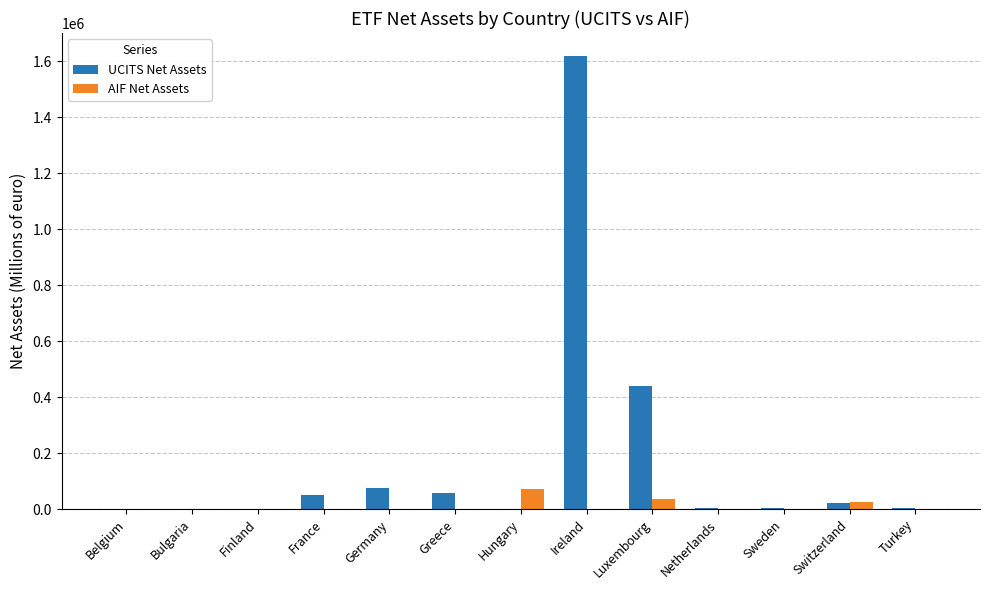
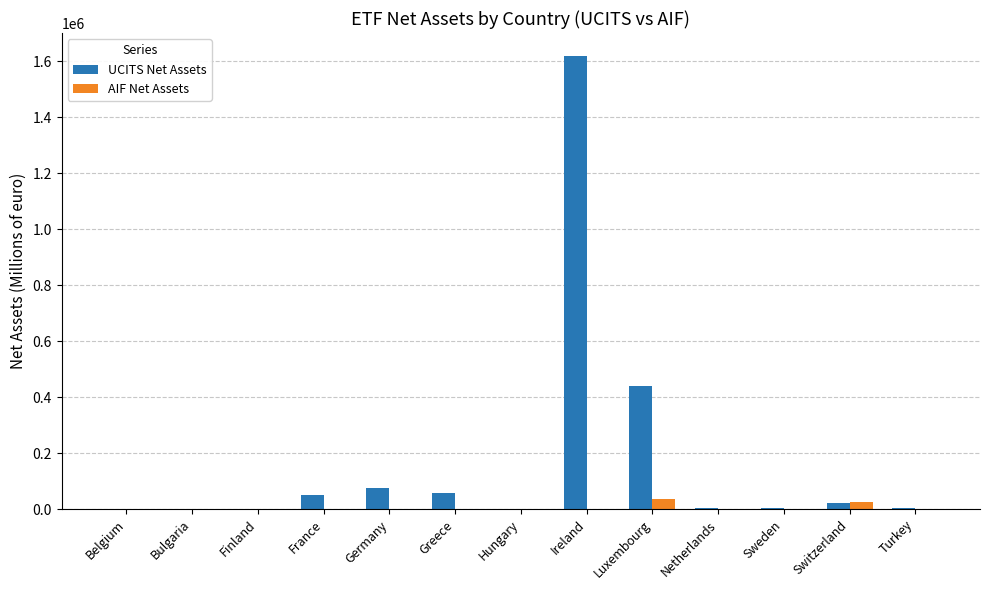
  {
    "UCITS Net Assets": {
      "France": 50000,
      "Germany": 80000,
      "Greece": 60000,
      "Ireland": 1620000,
      "Luxembourg": 440000,
      "Switzerland": 20000
    },
    "AIF Net Assets": {
      "Belgium": 0,
      "Finland": 0,
      "France": 0,
      "Germany": 0,
      "Greece": 0,
-     "Hungary": 70000,
+     "Hungary": 0,
      "Luxembourg": 40000,
      "Netherlands": 0,
      "Switzerland": 30000,
      "Turkey": 0
    }
  }
